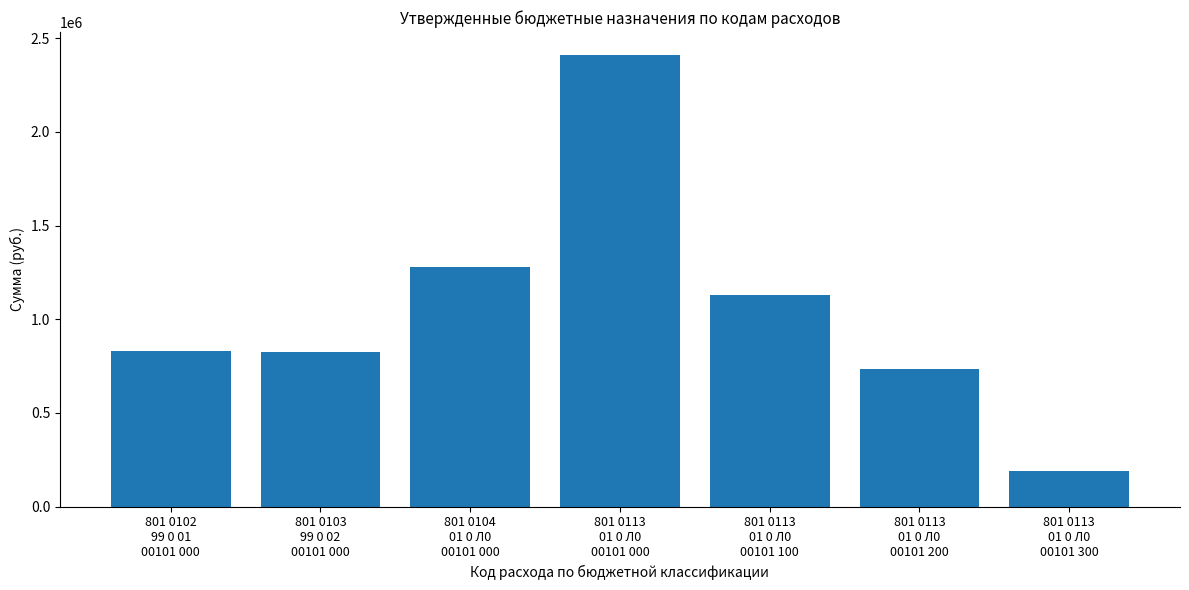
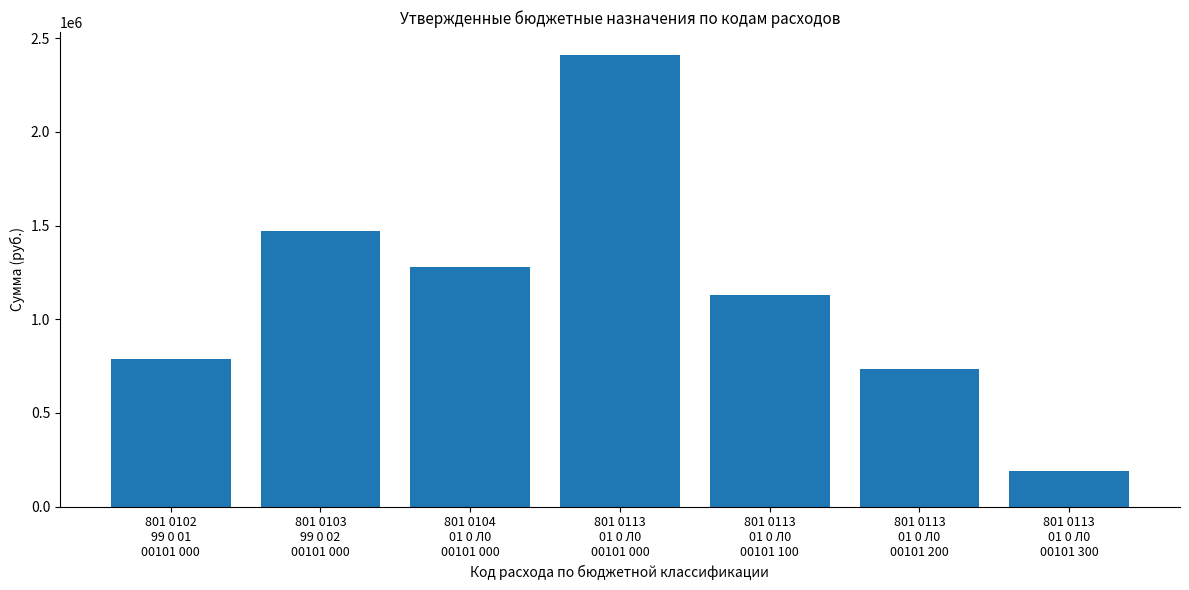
  {
-   "801 0102 99 0 01 00101 000": 830000,
-   "801 0103 99 0 02 00101 000": 830000,
+   "801 0102 99 0 01 00101 000": 790000,
+   "801 0103 99 0 02 00101 000": 1470000,
    "801 0104 01 0 Л0 00101 000": 1280000,
    "801 0113 01 0 Л0 00101 000": 2410000,
    "801 0113 01 0 Л0 00101 100": 1130000,
    "801 0113 01 0 Л0 00101 200": 740000,
    "801 0113 01 0 Л0 00101 300": 190000
  }
